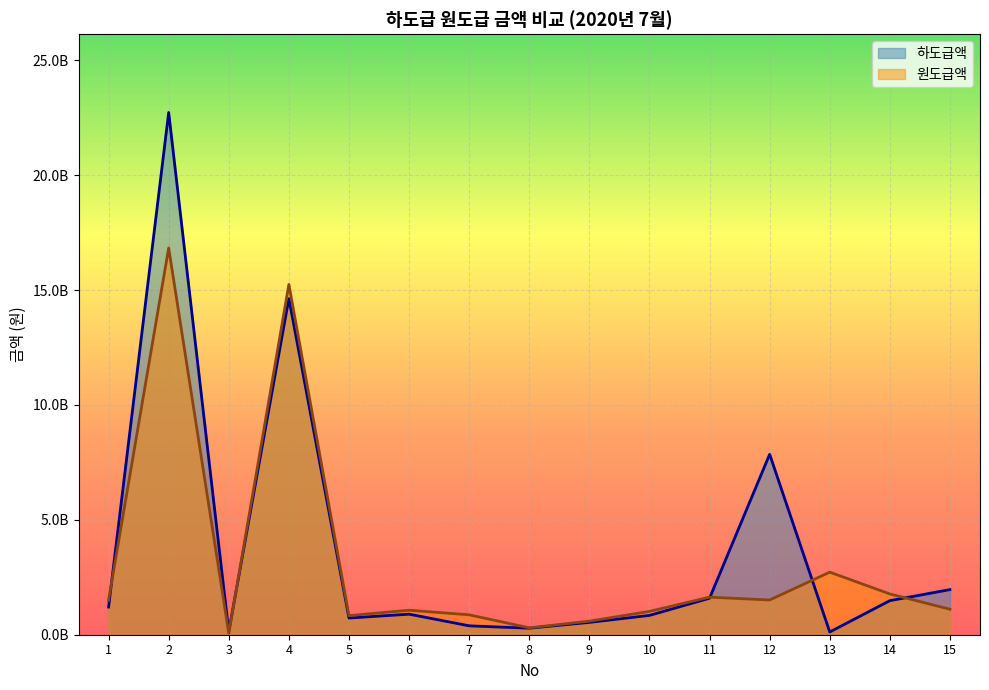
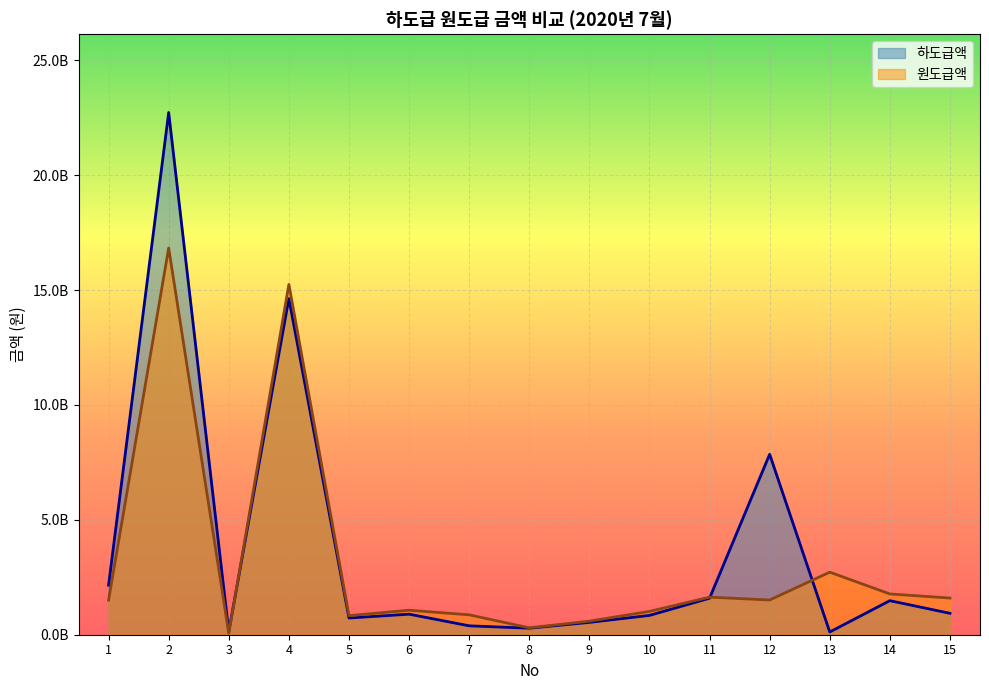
  {
    "하도급액": {
-     "1": 1200000000,
+     "1": 2200000000,
      "2": 22700000000,
      "4": 14600000000,
      "6": 900000000,
      "7": 400000000,
      "10": 800000000,
      "12": 7900000000,
      "13": 100000000,
      "14": 1500000000,
-     "15": 2000000000
+     "15": 900000000
    },
    "원도급액": {
      "1": 1500000000,
      "2": 16800000000,
      "4": 15200000000,
      "6": 1100000000,
      "7": 900000000,
      "10": 1000000000,
      "12": 1500000000,
      "13": 2700000000,
      "14": 1800000000,
-     "15": 1100000000
+     "15": 1600000000
    }
  }
